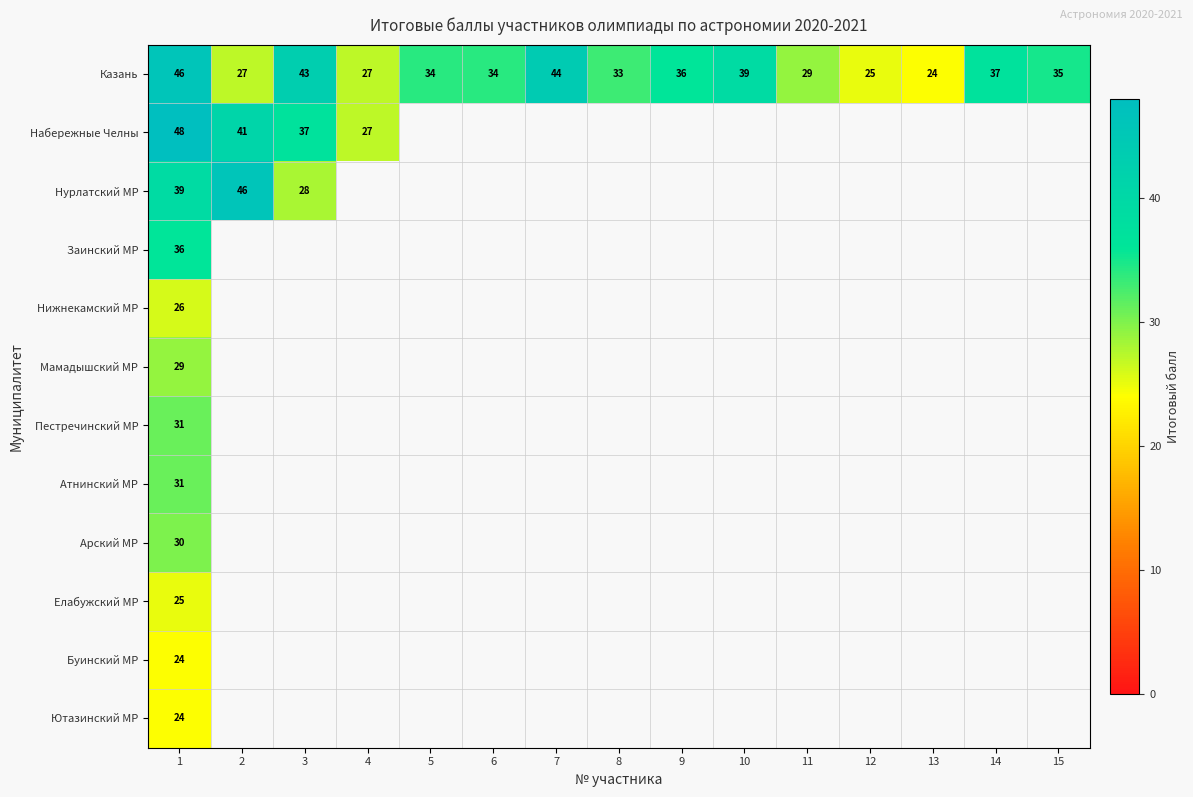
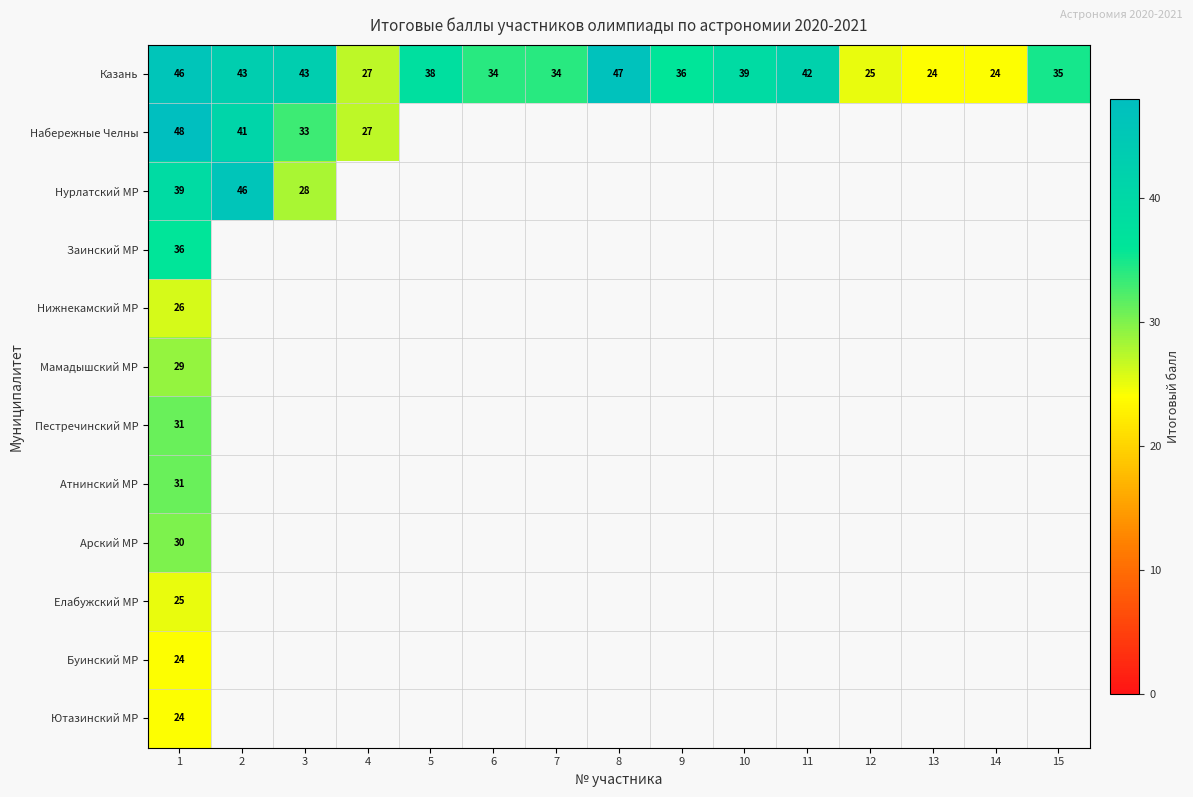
  {
    "Казань": {
      "1": 46,
-     "2": 27,
+     "2": 43,
      "3": 43,
      "4": 27,
-     "5": 34,
+     "5": 38,
      "6": 34,
-     "7": 44,
-     "8": 33,
+     "7": 34,
+     "8": 47,
      "9": 36,
      "10": 39,
-     "11": 29,
+     "11": 42,
      "12": 25,
      "13": 24,
-     "14": 37,
+     "14": 24,
      "15": 35
    },
    "Набережные Челны": {
      "1": 48,
      "2": 41,
-     "3": 37,
+     "3": 33,
      "4": 27
    },
    "Нурлатский МР": {
      "1": 39,
      "2": 46,
      "3": 28
    },
    "Заинский МР": {
      "1": 36
    },
    "Нижнекамский МР": {
      "1": 26
    },
    "Мамадышский МР": {
      "1": 29
    },
    "Пестречинский МР": {
      "1": 31
    },
    "Атнинский МР": {
      "1": 31
    },
    "Арский МР": {
      "1": 30
    },
    "Елабужский МР": {
      "1": 25
    },
    "Буинский МР": {
      "1": 24
    },
    "Ютазинский МР": {
      "1": 24
    }
  }
